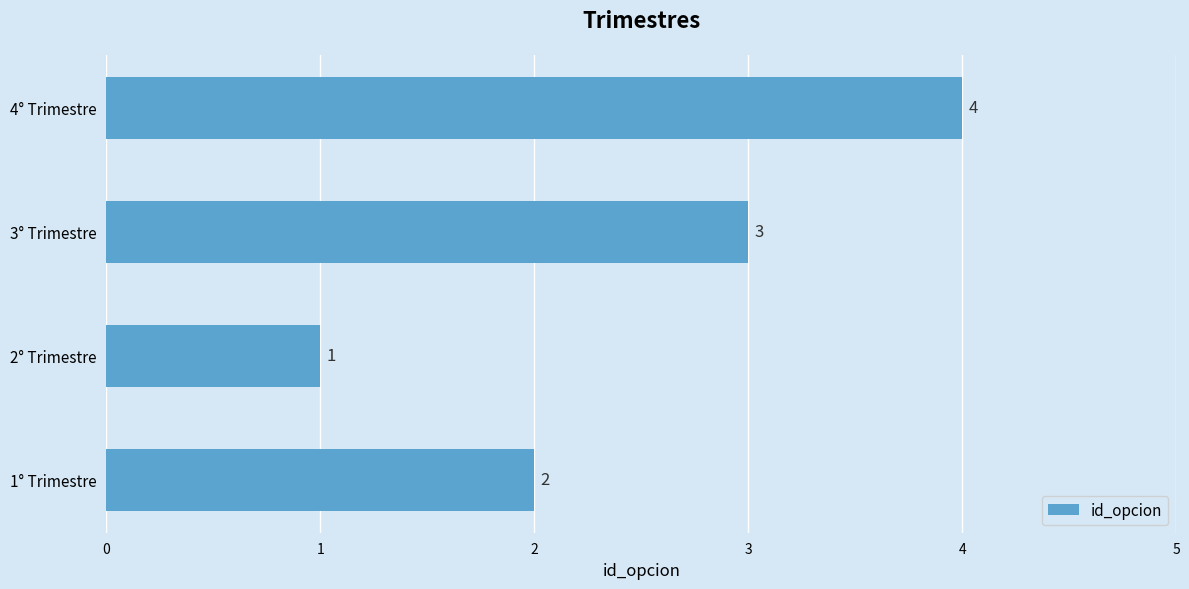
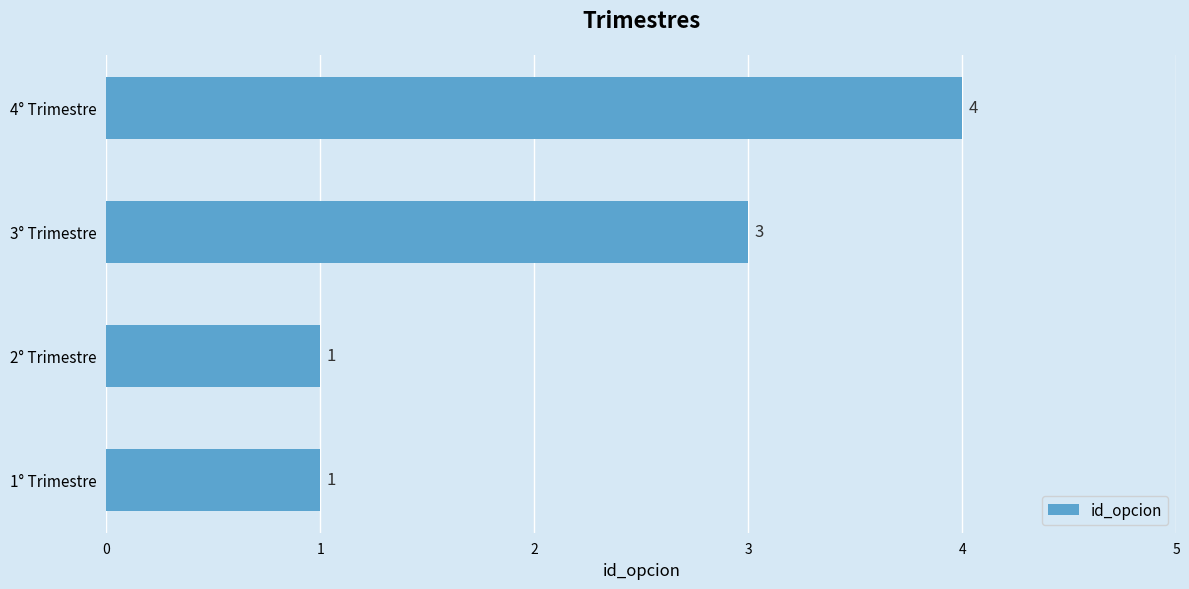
  {
    "4° Trimestre": 4,
    "3° Trimestre": 3,
    "2° Trimestre": 1,
-   "1° Trimestre": 2
+   "1° Trimestre": 1
  }
